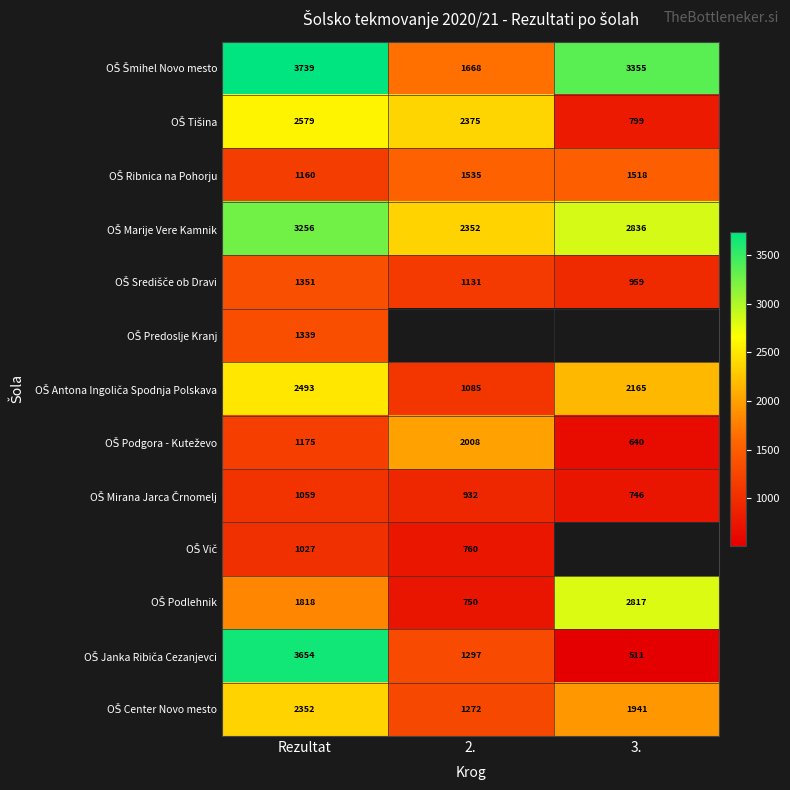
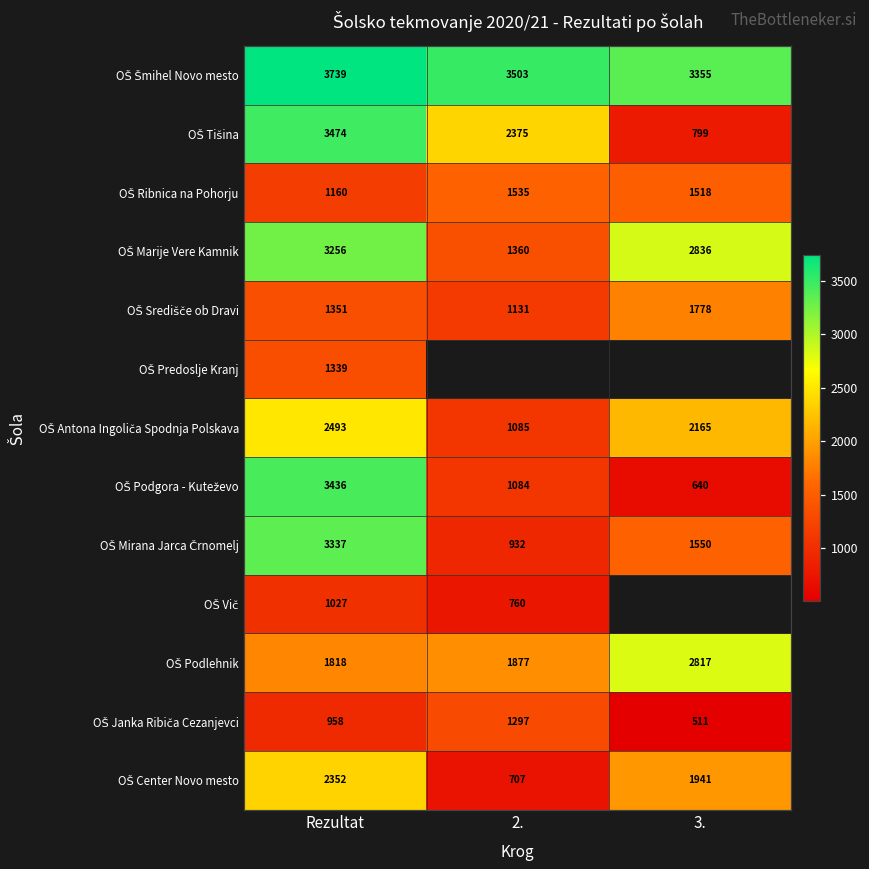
  {
    "OŠ Šmihel Novo mesto": {
      "Rezultat": 3739,
-     "2.": 1668,
+     "2.": 3503,
      "3.": 3355
    },
    "OŠ Tišina": {
-     "Rezultat": 2579,
+     "Rezultat": 3474,
      "2.": 2375,
      "3.": 799
    },
    "OŠ Ribnica na Pohorju": {
      "Rezultat": 1160,
      "2.": 1535,
      "3.": 1518
    },
    "OŠ Marije Vere Kamnik": {
      "Rezultat": 3256,
-     "2.": 2352,
+     "2.": 1360,
      "3.": 2836
    },
    "OŠ Središče ob Dravi": {
      "Rezultat": 1351,
      "2.": 1131,
-     "3.": 959
+     "3.": 1778
    },
    "OŠ Predoslje Kranj": {
      "Rezultat": 1339
    },
    "OŠ Antona Ingoliča Spodnja Polskava": {
      "Rezultat": 2493,
      "2.": 1085,
      "3.": 2165
    },
    "OŠ Podgora - Kuteževo": {
-     "Rezultat": 1175,
-     "2.": 2008,
+     "Rezultat": 3436,
+     "2.": 1084,
      "3.": 640
    },
    "OŠ Mirana Jarca Črnomelj": {
-     "Rezultat": 1059,
+     "Rezultat": 3337,
      "2.": 932,
-     "3.": 746
+     "3.": 1550
    },
    "OŠ Vič": {
      "Rezultat": 1027,
      "2.": 760
    },
    "OŠ Podlehnik": {
      "Rezultat": 1818,
-     "2.": 750,
+     "2.": 1877,
      "3.": 2817
    },
    "OŠ Janka Ribiča Cezanjevci": {
-     "Rezultat": 3654,
+     "Rezultat": 958,
      "2.": 1297,
      "3.": 511
    },
    "OŠ Center Novo mesto": {
      "Rezultat": 2352,
-     "2.": 1272,
+     "2.": 707,
      "3.": 1941
    }
  }
